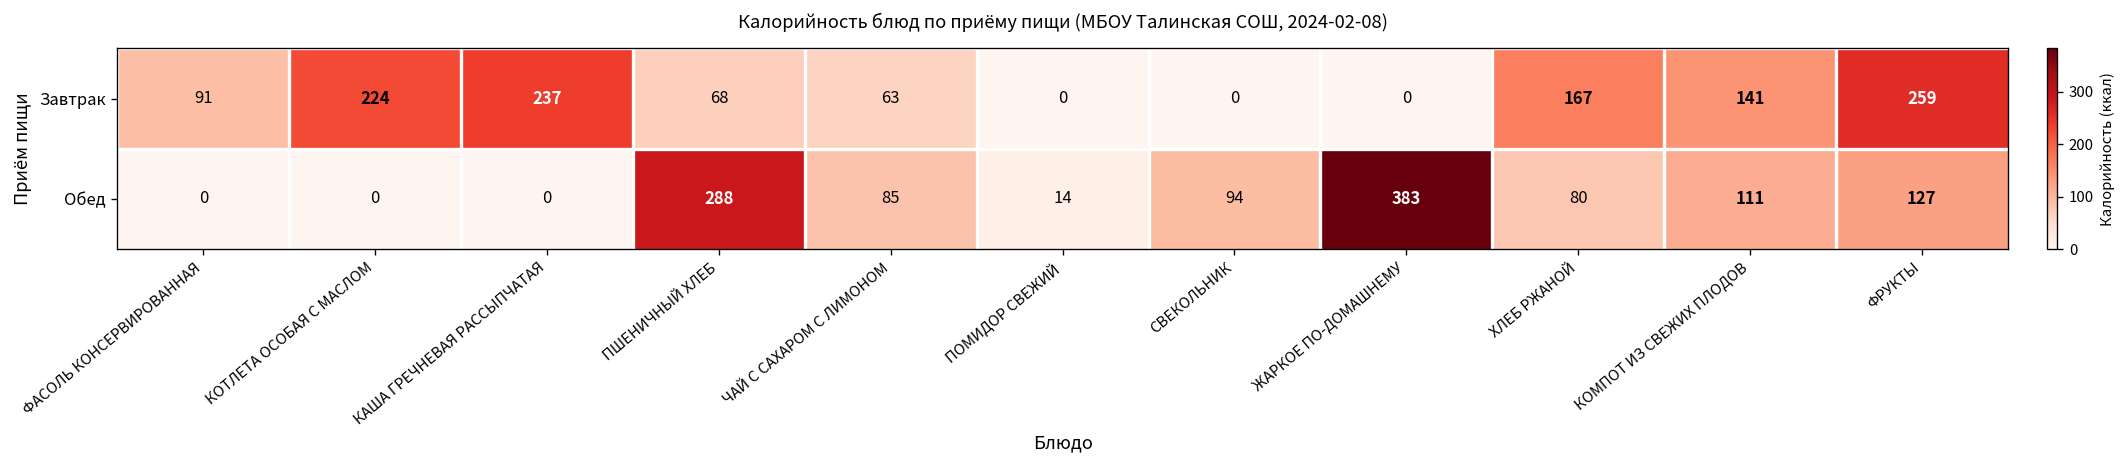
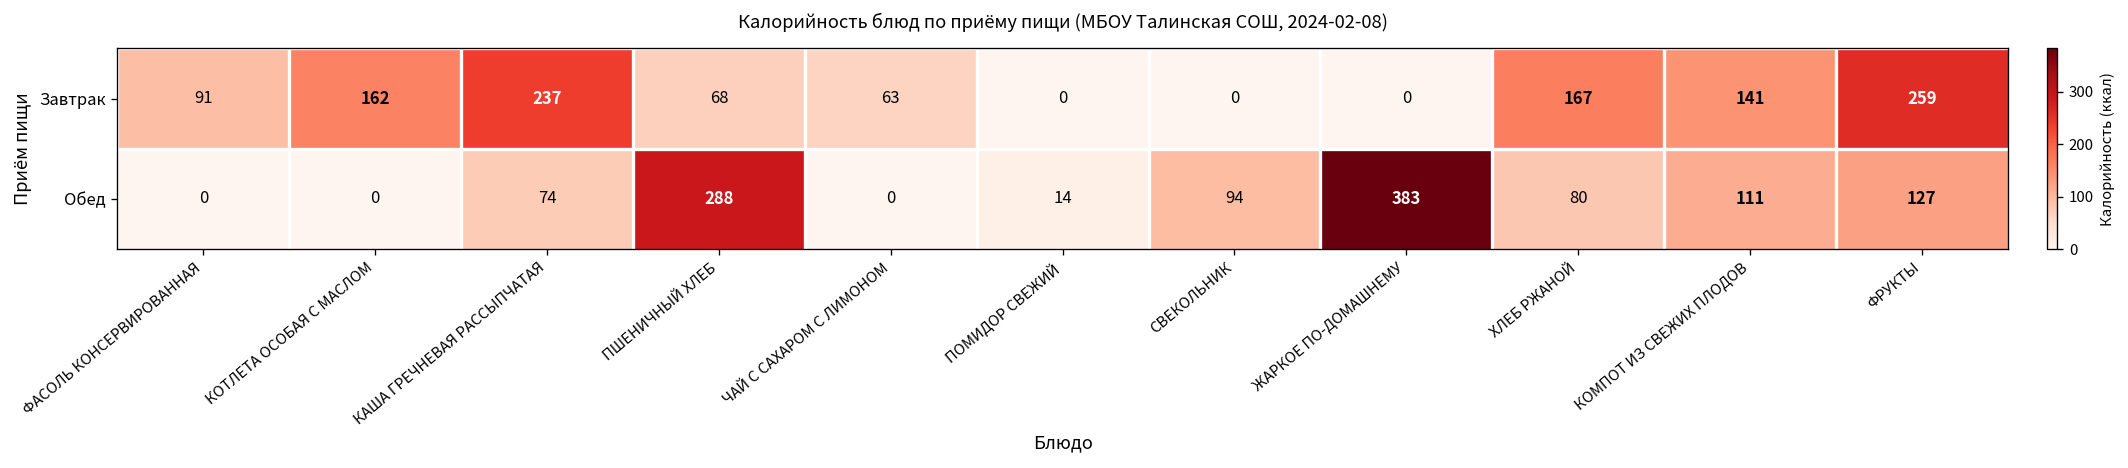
  {
    "Завтрак": {
      "ФАСОЛЬ КОНСЕРВИРОВАННАЯ": 91,
-     "КОТЛЕТА ОСОБАЯ С МАСЛОМ": 224,
+     "КОТЛЕТА ОСОБАЯ С МАСЛОМ": 162,
      "КАША ГРЕЧНЕВАЯ РАССЫПЧАТАЯ": 237,
      "ПШЕНИЧНЫЙ ХЛЕБ": 68,
      "ЧАЙ С САХАРОМ С ЛИМОНОМ": 63,
      "ПОМИДОР СВЕЖИЙ": 0,
      "СВЕКОЛЬНИК": 0,
      "ЖАРКОЕ ПО-ДОМАШНЕМУ": 0,
      "ХЛЕБ РЖАНОЙ": 167,
      "КОМПОТ ИЗ СВЕЖИХ ПЛОДОВ": 141,
      "ФРУКТЫ": 259
    },
    "Обед": {
      "ФАСОЛЬ КОНСЕРВИРОВАННАЯ": 0,
      "КОТЛЕТА ОСОБАЯ С МАСЛОМ": 0,
-     "КАША ГРЕЧНЕВАЯ РАССЫПЧАТАЯ": 0,
+     "КАША ГРЕЧНЕВАЯ РАССЫПЧАТАЯ": 74,
      "ПШЕНИЧНЫЙ ХЛЕБ": 288,
-     "ЧАЙ С САХАРОМ С ЛИМОНОМ": 85,
+     "ЧАЙ С САХАРОМ С ЛИМОНОМ": 0,
      "ПОМИДОР СВЕЖИЙ": 14,
      "СВЕКОЛЬНИК": 94,
      "ЖАРКОЕ ПО-ДОМАШНЕМУ": 383,
      "ХЛЕБ РЖАНОЙ": 80,
      "КОМПОТ ИЗ СВЕЖИХ ПЛОДОВ": 111,
      "ФРУКТЫ": 127
    }
  }
